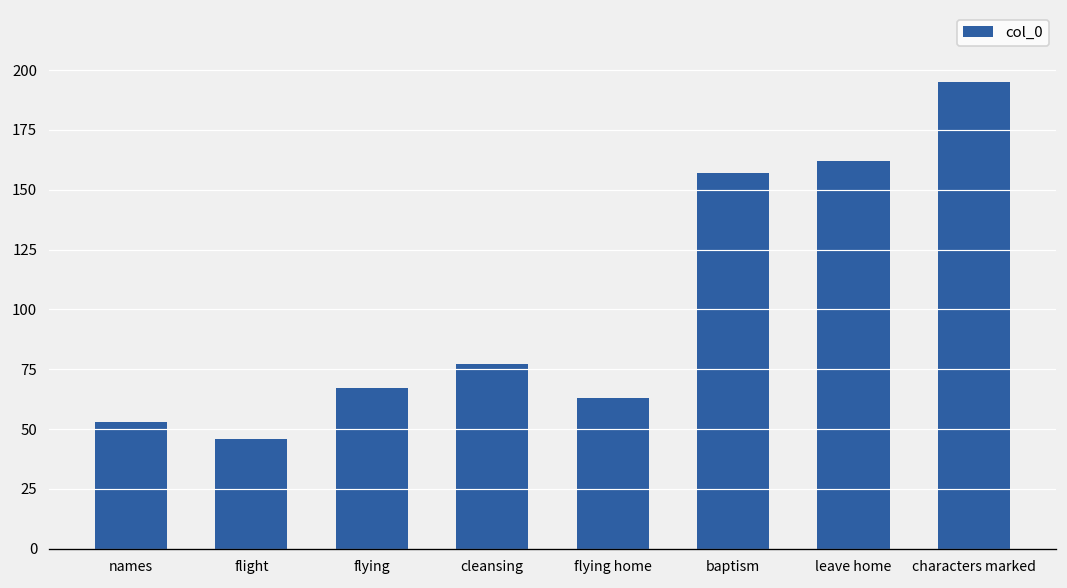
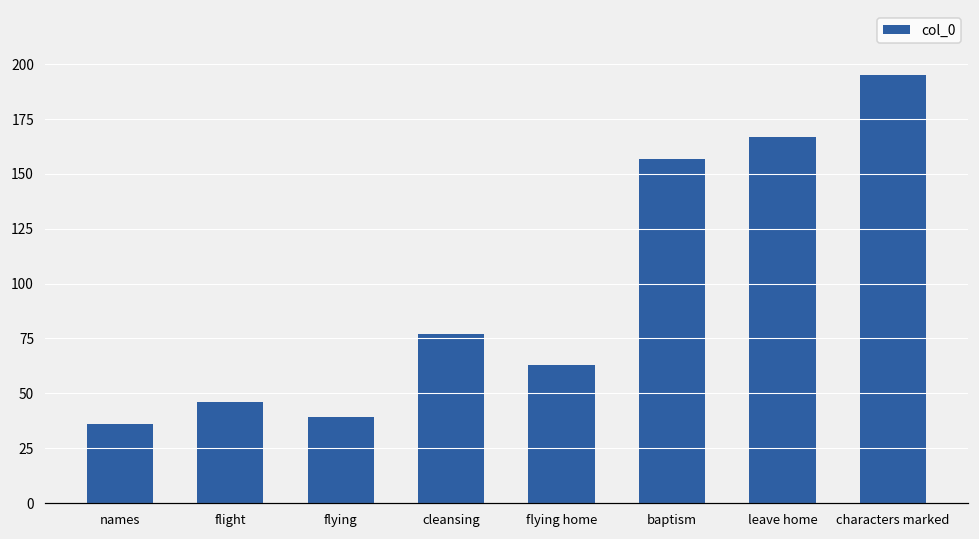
  {
-   "names": 53,
+   "names": 36,
    "flight": 46,
-   "flying": 67,
+   "flying": 39,
    "cleansing": 77,
    "flying home": 63,
    "baptism": 157,
-   "leave home": 162,
+   "leave home": 167,
    "characters marked": 195
  }
